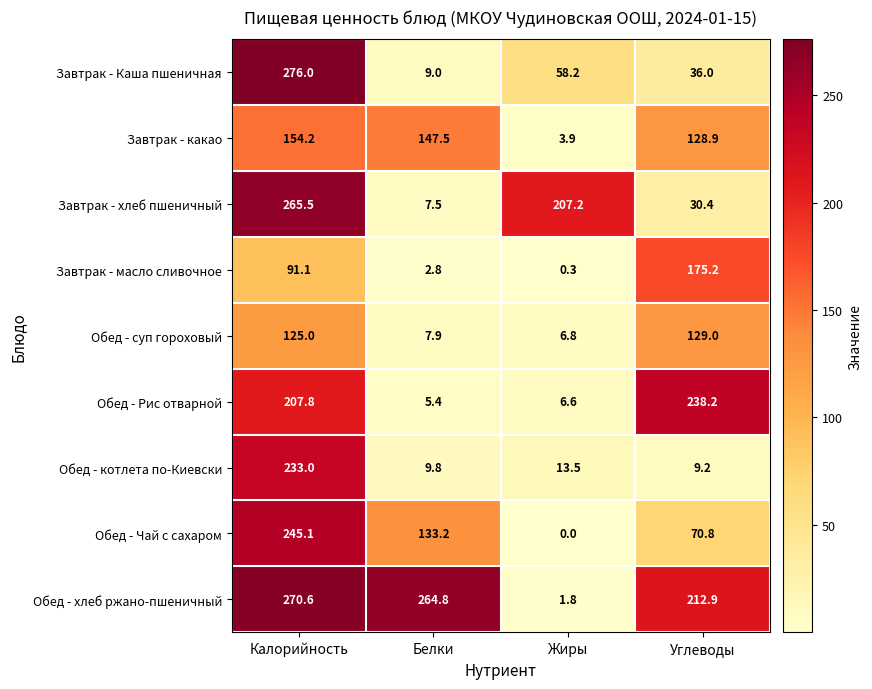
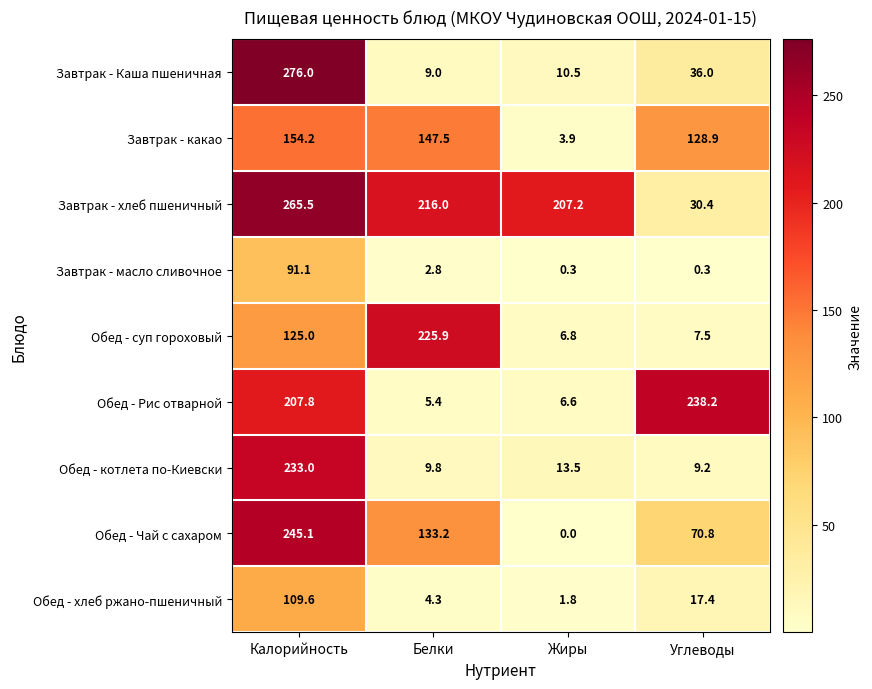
  {
    "Завтрак - Каша пшеничная": {
      "Калорийность": 276.0,
      "Белки": 9.0,
-     "Жиры": 58.2,
+     "Жиры": 10.5,
      "Углеводы": 36.0
    },
    "Завтрак - какао": {
      "Калорийность": 154.2,
      "Белки": 147.5,
      "Жиры": 3.9,
      "Углеводы": 128.9
    },
    "Завтрак - хлеб пшеничный": {
      "Калорийность": 265.5,
-     "Белки": 7.5,
+     "Белки": 216.0,
      "Жиры": 207.2,
      "Углеводы": 30.4
    },
    "Завтрак - масло сливочное": {
      "Калорийность": 91.1,
      "Белки": 2.8,
      "Жиры": 0.3,
-     "Углеводы": 175.2
+     "Углеводы": 0.3
    },
    "Обед - суп гороховый": {
      "Калорийность": 125.0,
-     "Белки": 7.9,
+     "Белки": 225.9,
      "Жиры": 6.8,
-     "Углеводы": 129.0
+     "Углеводы": 7.5
    },
    "Обед - Рис отварной": {
      "Калорийность": 207.8,
      "Белки": 5.4,
      "Жиры": 6.6,
      "Углеводы": 238.2
    },
    "Обед - котлета по-Киевски": {
      "Калорийность": 233.0,
      "Белки": 9.8,
      "Жиры": 13.5,
      "Углеводы": 9.2
    },
    "Обед - Чай с сахаром": {
      "Калорийность": 245.1,
      "Белки": 133.2,
      "Жиры": 0.0,
      "Углеводы": 70.8
    },
    "Обед - хлеб ржано-пшеничный": {
-     "Калорийность": 270.6,
-     "Белки": 264.8,
+     "Калорийность": 109.6,
+     "Белки": 4.3,
      "Жиры": 1.8,
-     "Углеводы": 212.9
+     "Углеводы": 17.4
    }
  }
